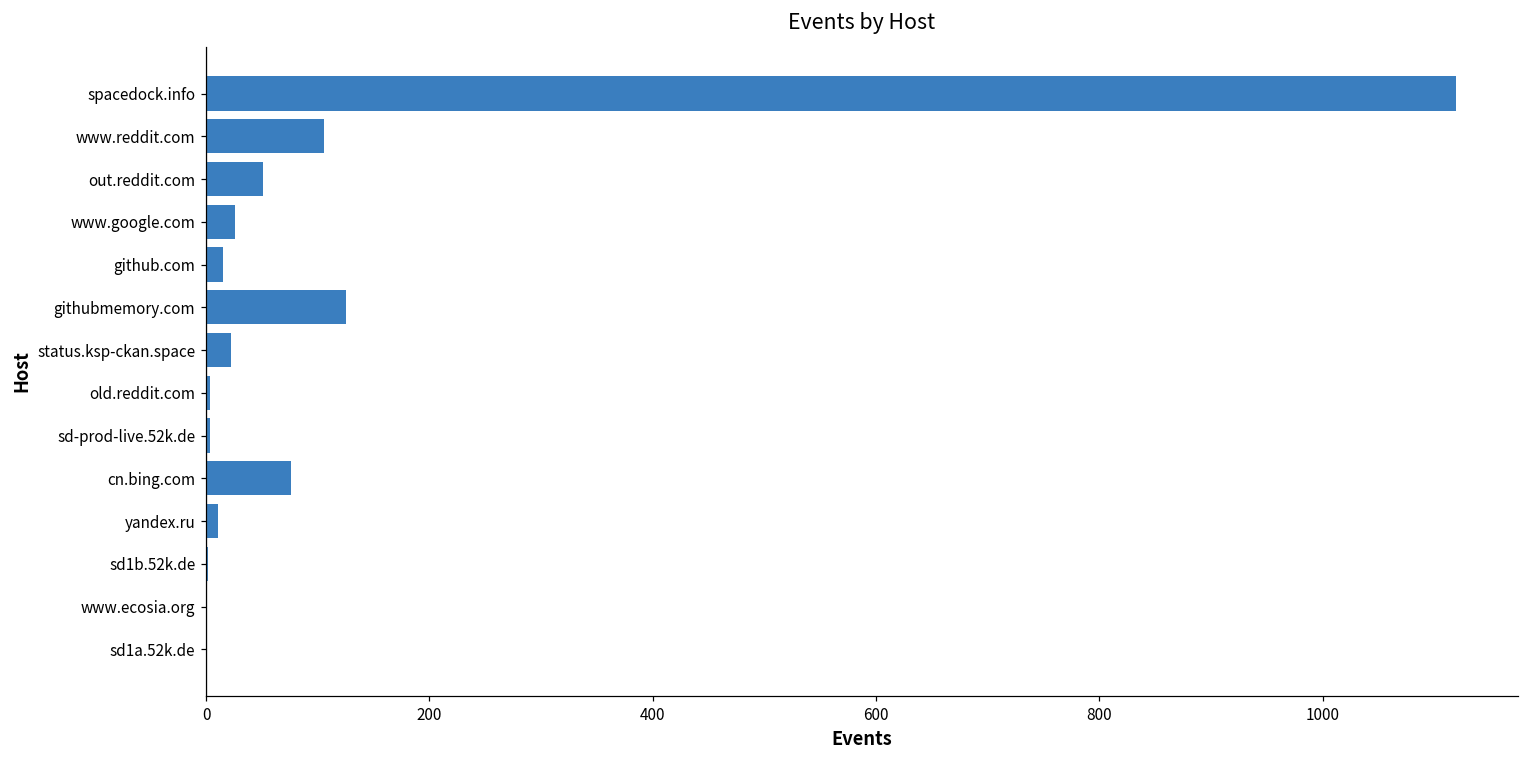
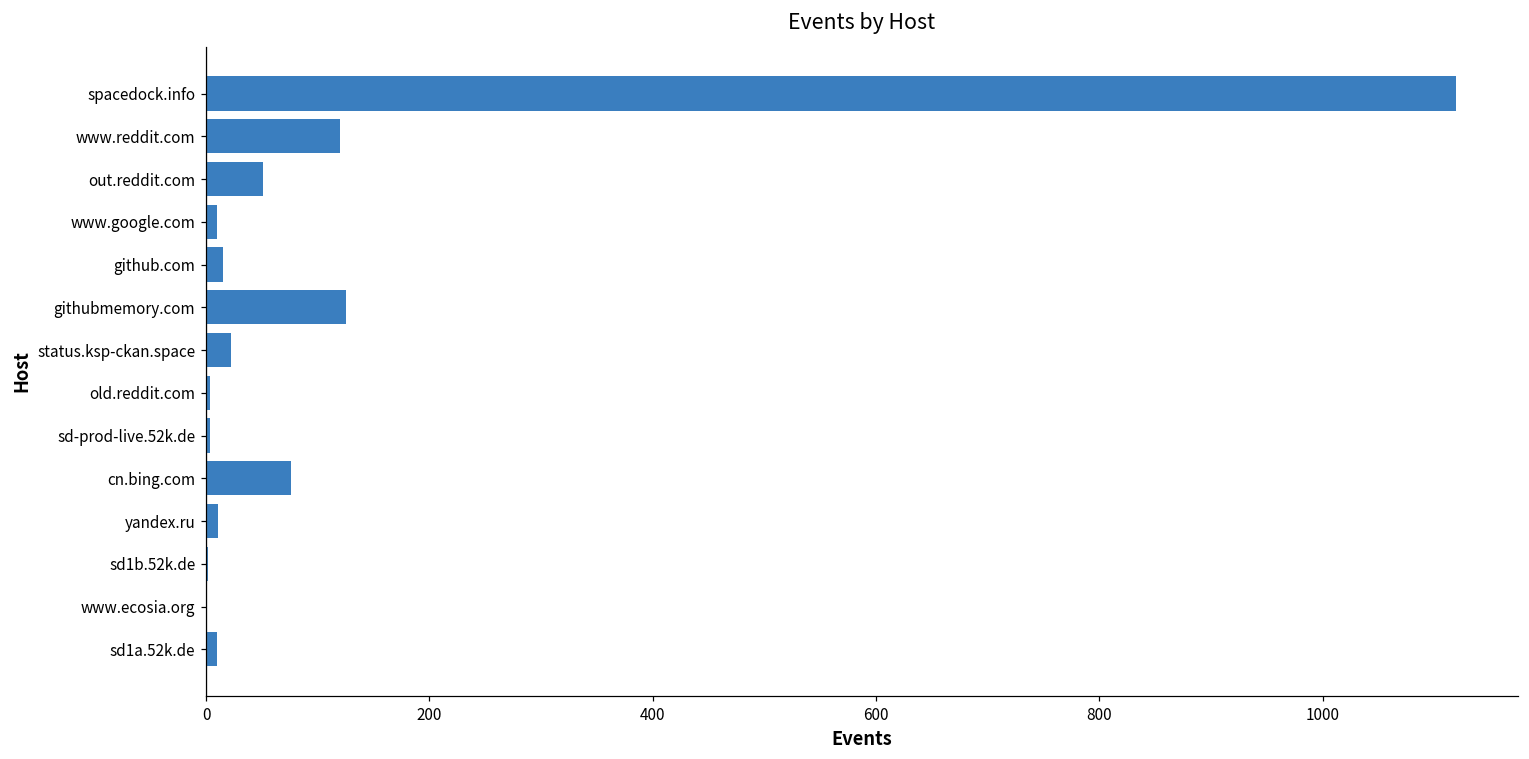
  {
    "spacedock.info": 1119,
-   "www.reddit.com": 106,
+   "www.reddit.com": 120,
    "out.reddit.com": 51,
-   "www.google.com": 26,
+   "www.google.com": 10,
    "github.com": 15,
    "githubmemory.com": 125,
    "status.ksp-ckan.space": 22,
    "old.reddit.com": 4,
    "sd-prod-live.52k.de": 4,
    "cn.bing.com": 76,
    "yandex.ru": 11,
-   "sd1a.52k.de": 1
+   "sd1a.52k.de": 10
  }
